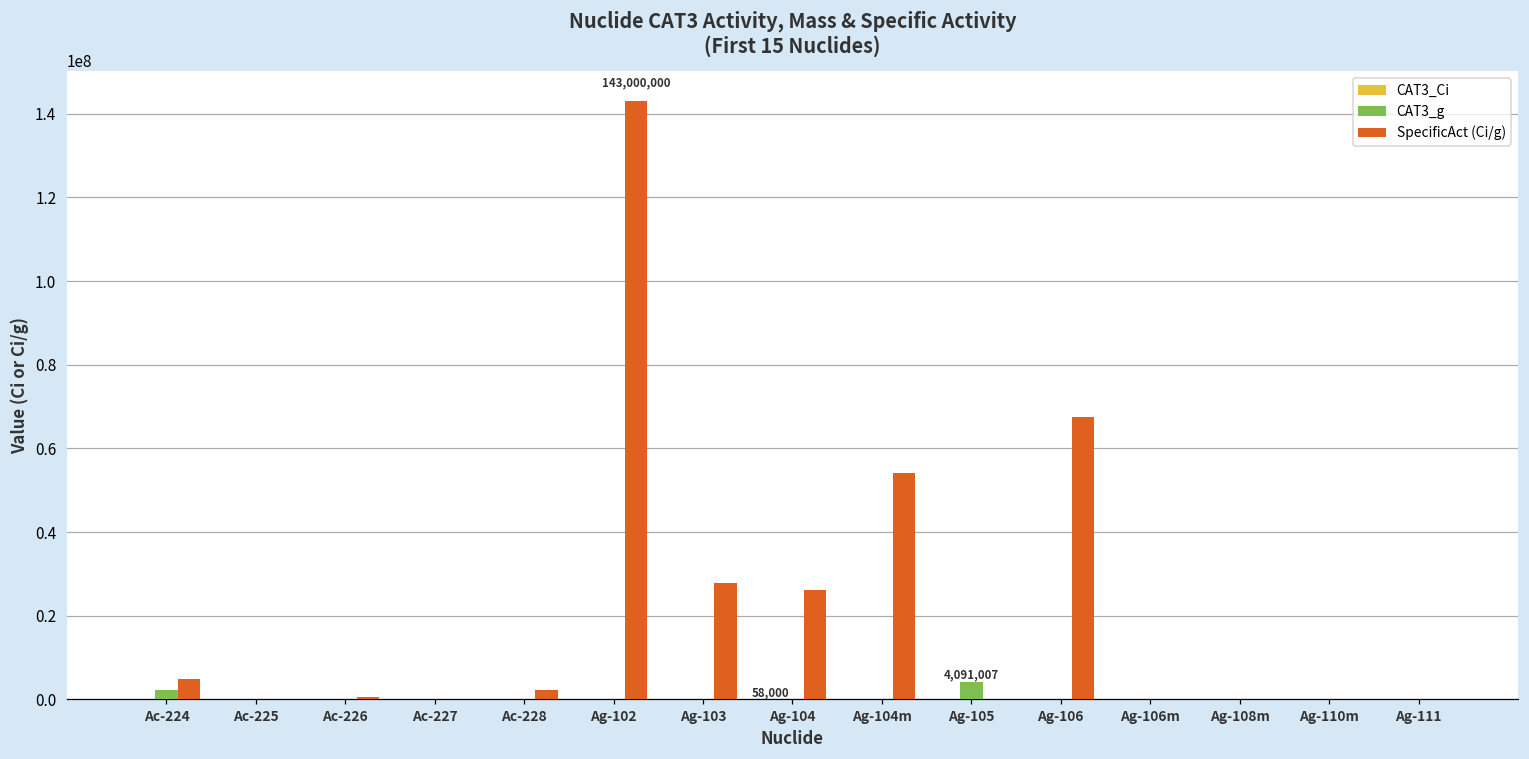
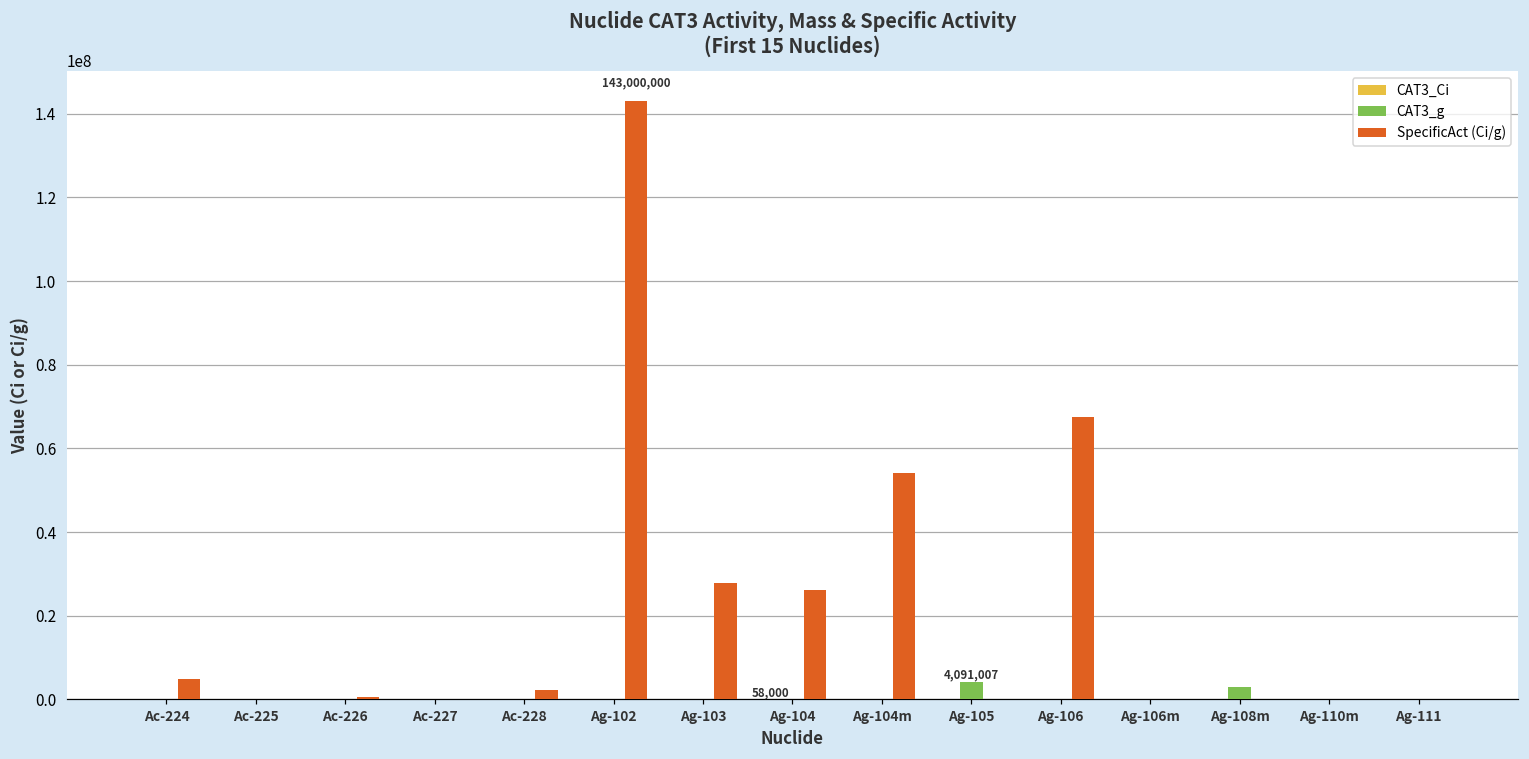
  {
    "CAT3_Ci": {
      "Ag-104": "58,000"
    },
    "CAT3_g": {
-     "Ac-224": "2000000",
-     "Ag-108m": "0"
+     "Ac-224": "0",
+     "Ag-108m": "3000000"
    },
    "SpecificAct (Ci/g)": {
      "Ag-102": "143,000,000"
    }
  }
